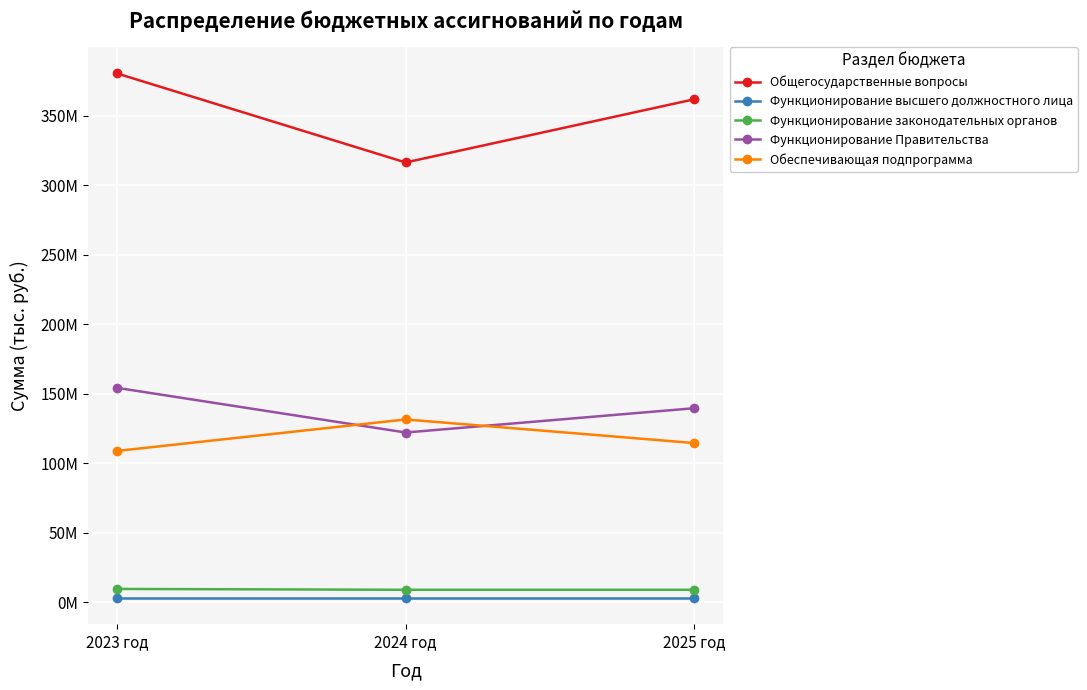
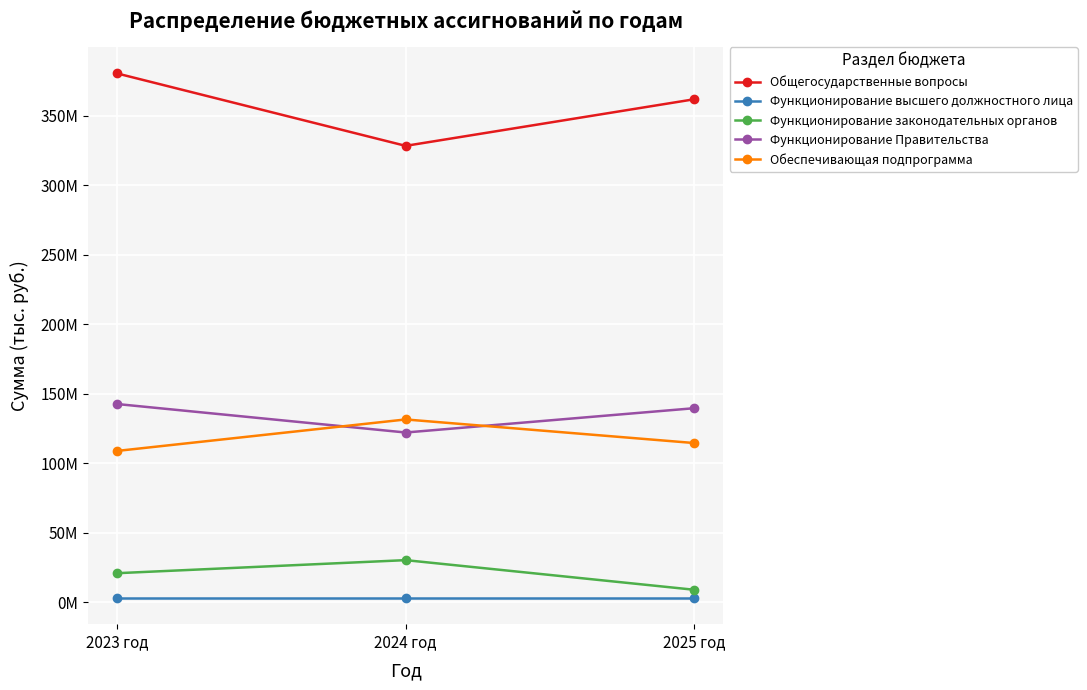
  {
    "Общегосударственные вопросы": {
      "2023 год": 380000000,
-     "2024 год": 316000000,
+     "2024 год": 328000000,
      "2025 год": 362000000
    },
    "Функционирование высшего должностного лица": {
      "2023 год": 3000000,
      "2024 год": 3000000,
      "2025 год": 3000000
    },
    "Функционирование законодательных органов": {
-     "2023 год": 10000000,
-     "2024 год": 9000000,
+     "2023 год": 21000000,
+     "2024 год": 30000000,
      "2025 год": 9000000
    },
    "Функционирование Правительства": {
-     "2023 год": 154000000,
+     "2023 год": 143000000,
      "2024 год": 122000000,
      "2025 год": 140000000
    },
    "Обеспечивающая подпрограмма": {
      "2023 год": 109000000,
      "2024 год": 132000000,
      "2025 год": 115000000
    }
  }
